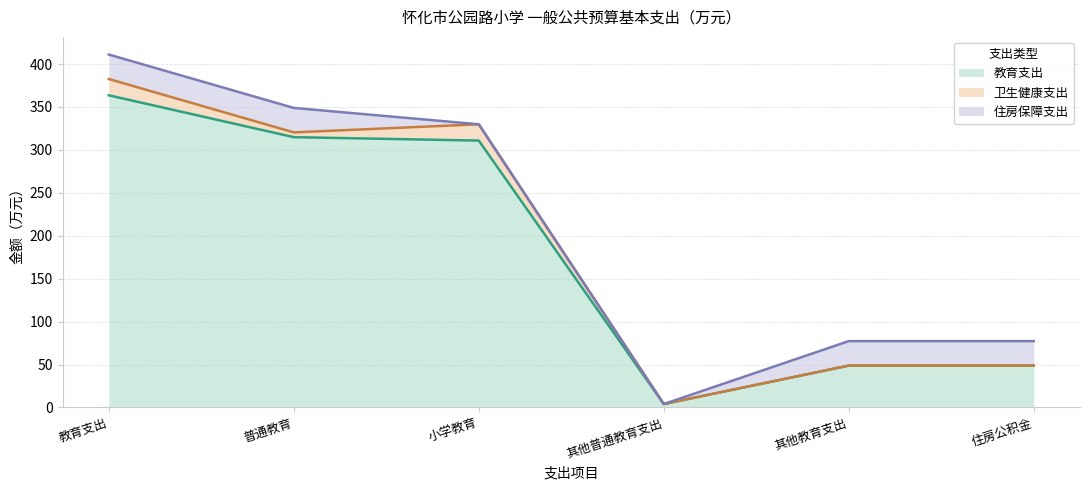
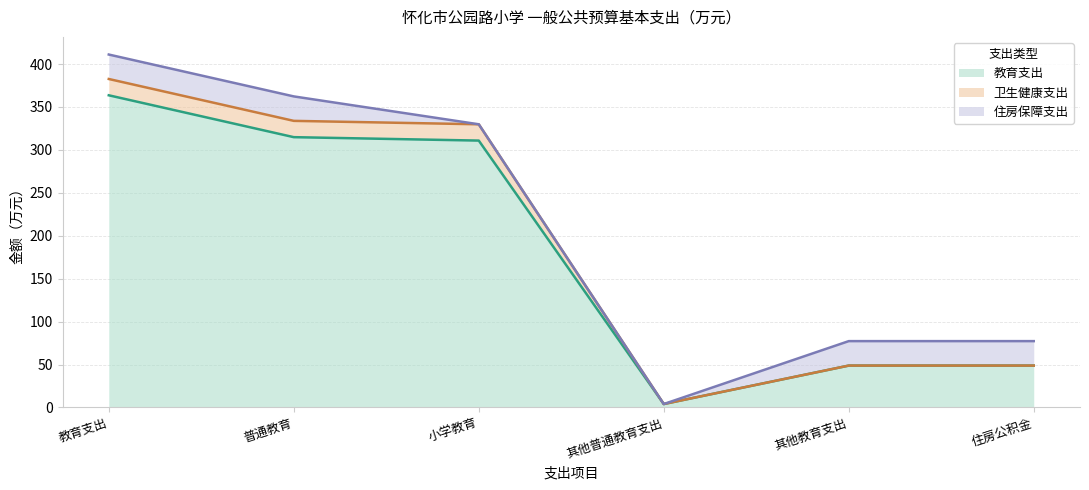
  {
    "卫生健康支出": {
      "教育支出": 20,
-     "普通教育": 10
+     "普通教育": 20
    }
  }
